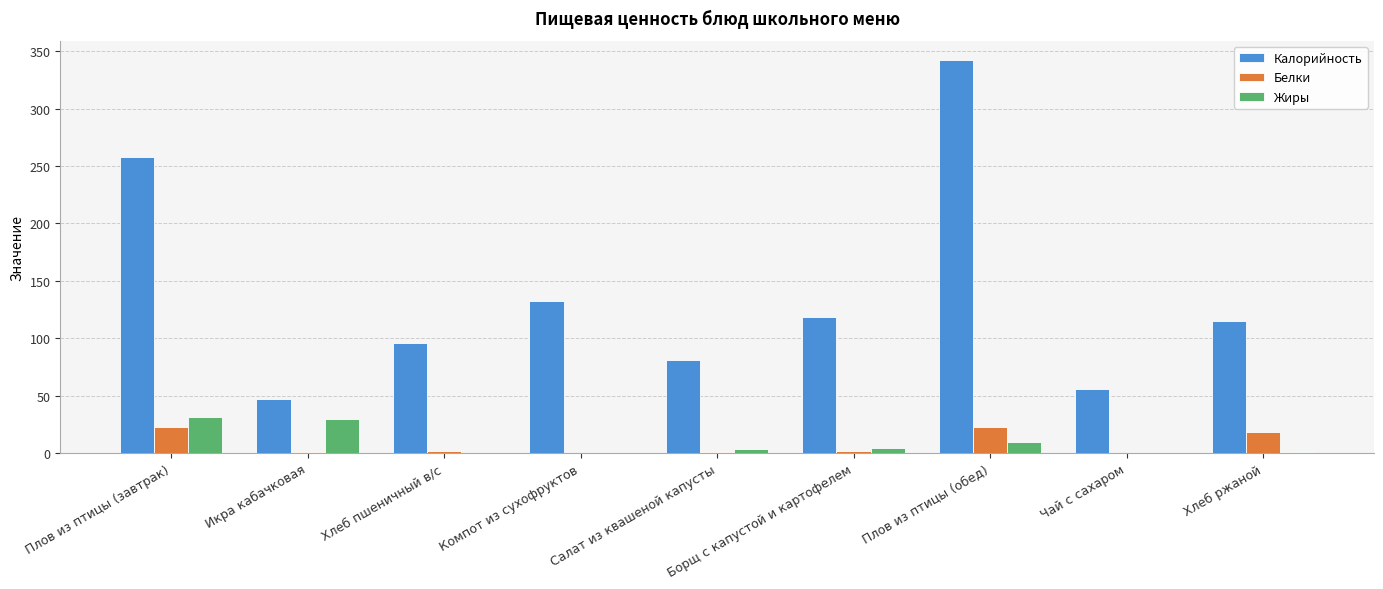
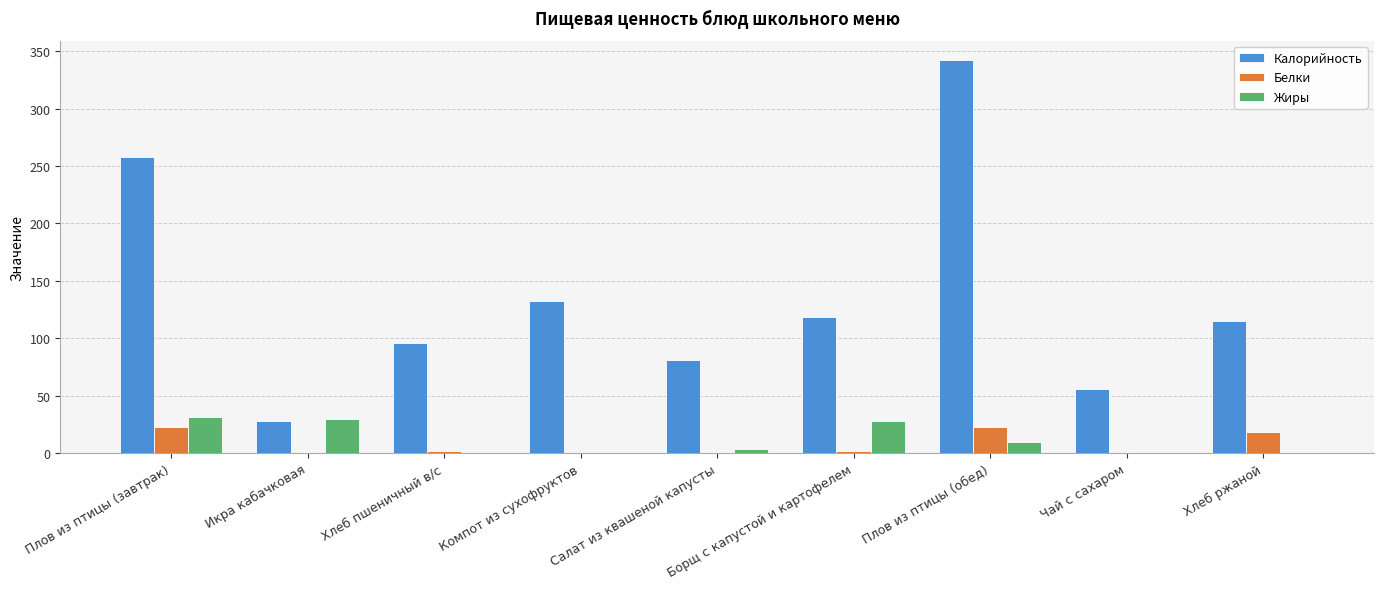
  {
    "Калорийность": {
      "Плов из птицы (завтрак)": 258,
-     "Икра кабачковая": 47,
+     "Икра кабачковая": 28,
      "Хлеб пшеничный в/с": 96,
      "Компот из сухофруктов": 133,
      "Салат из квашеной капусты": 81,
      "Борщ с капустой и картофелем": 118,
      "Плов из птицы (обед)": 342,
      "Чай с сахаром": 56,
      "Хлеб ржаной": 115
    },
    "Белки": {
      "Плов из птицы (завтрак)": 23,
      "Плов из птицы (обед)": 23,
      "Хлеб ржаной": 19
    },
    "Жиры": {
      "Плов из птицы (завтрак)": 31,
      "Икра кабачковая": 30,
      "Компот из сухофруктов": 0,
      "Салат из квашеной капусты": 4,
-     "Борщ с капустой и картофелем": 4,
+     "Борщ с капустой и картофелем": 28,
      "Плов из птицы (обед)": 10,
      "Чай с сахаром": 0
    }
  }
